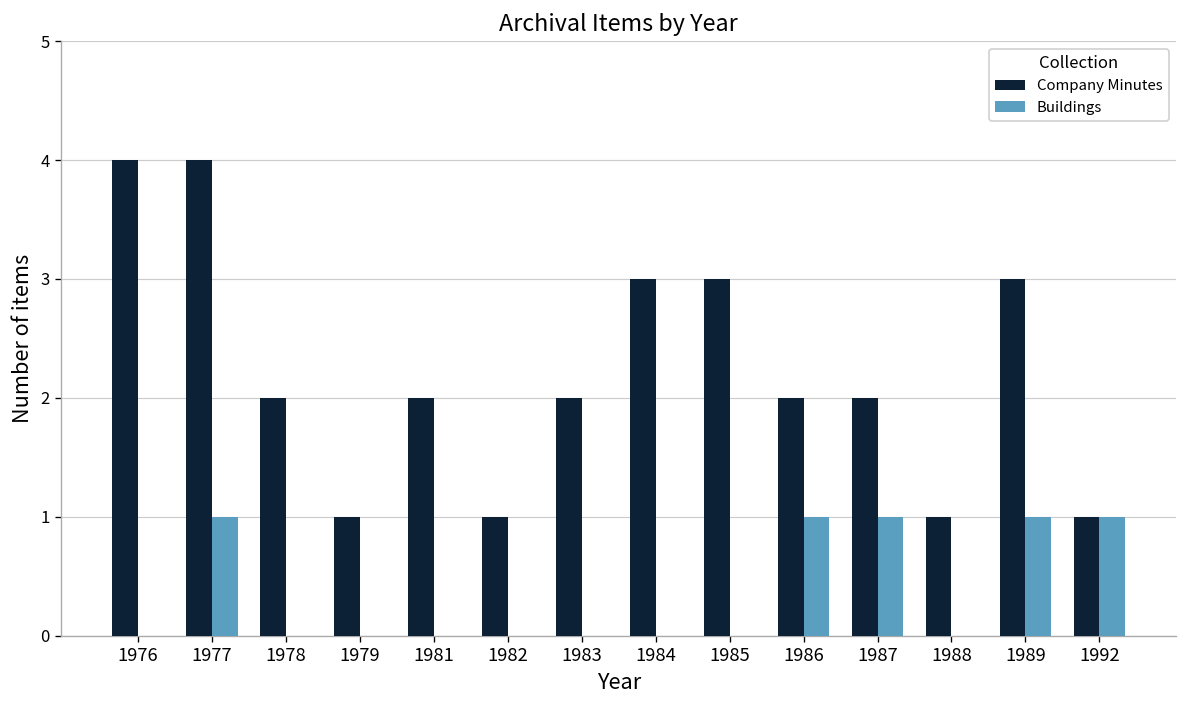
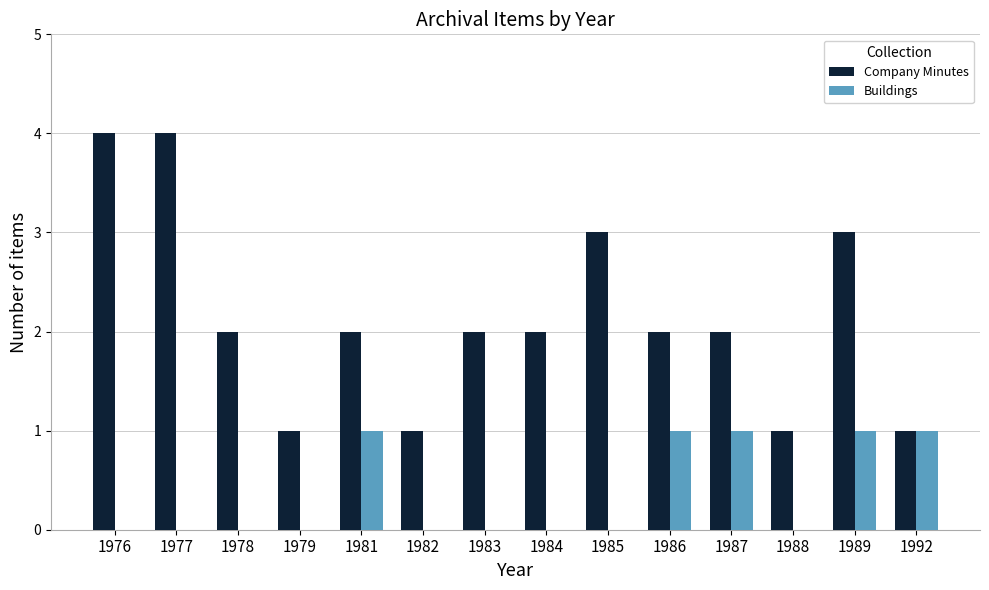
  {
    "Company Minutes": {
      "1976": 4,
      "1977": 4,
      "1978": 2,
      "1979": 1,
      "1981": 2,
      "1982": 1,
      "1983": 2,
-     "1984": 3,
+     "1984": 2,
      "1985": 3,
      "1986": 2,
      "1987": 2,
      "1988": 1,
      "1989": 3,
      "1992": 1
    },
    "Buildings": {
      "1976": 0,
-     "1977": 1,
+     "1977": 0,
      "1978": 0,
      "1979": 0,
-     "1981": 0,
+     "1981": 1,
      "1982": 0,
      "1983": 0,
      "1984": 0,
      "1985": 0,
      "1986": 1,
      "1987": 1,
      "1988": 0,
      "1989": 1,
      "1992": 1
    }
  }
